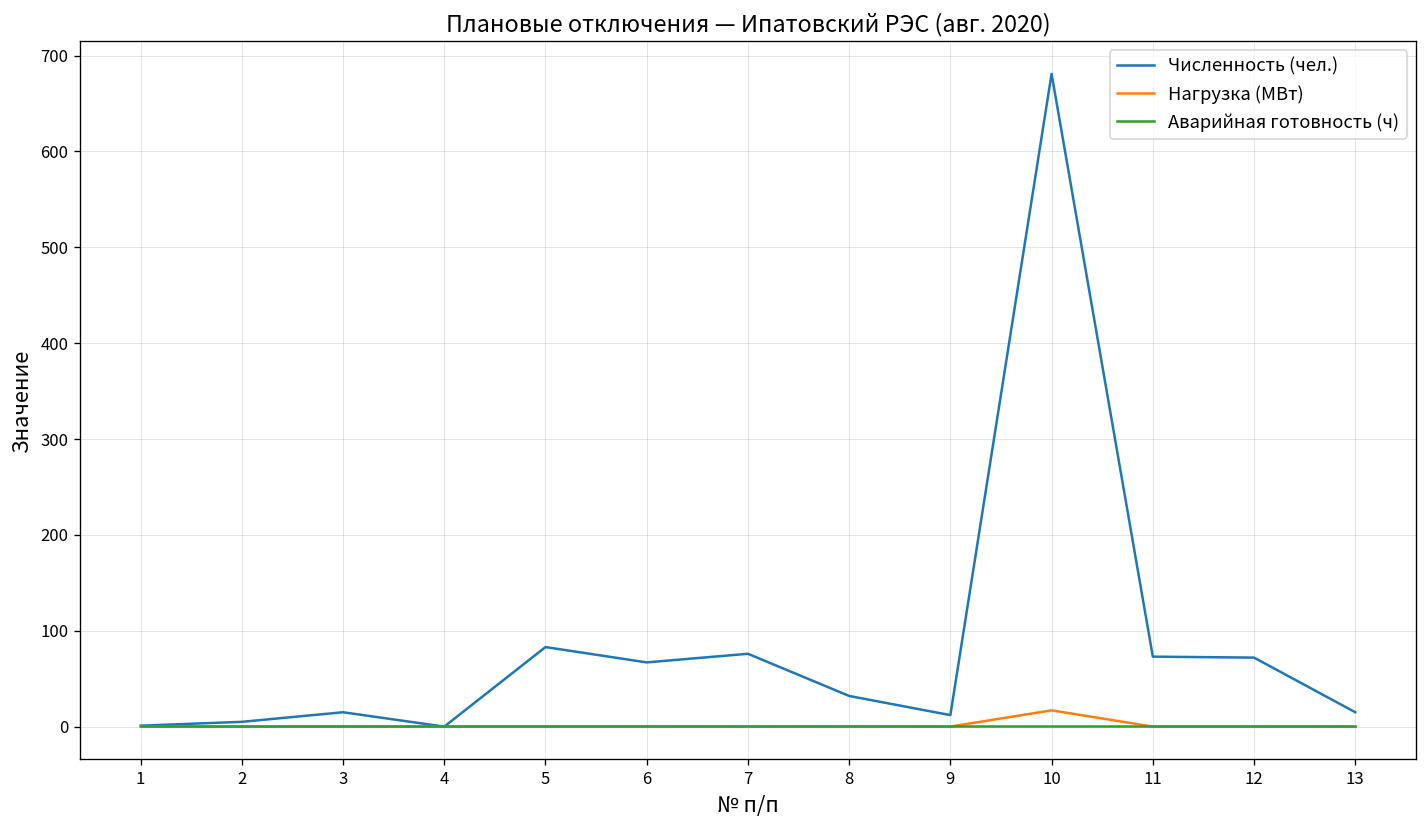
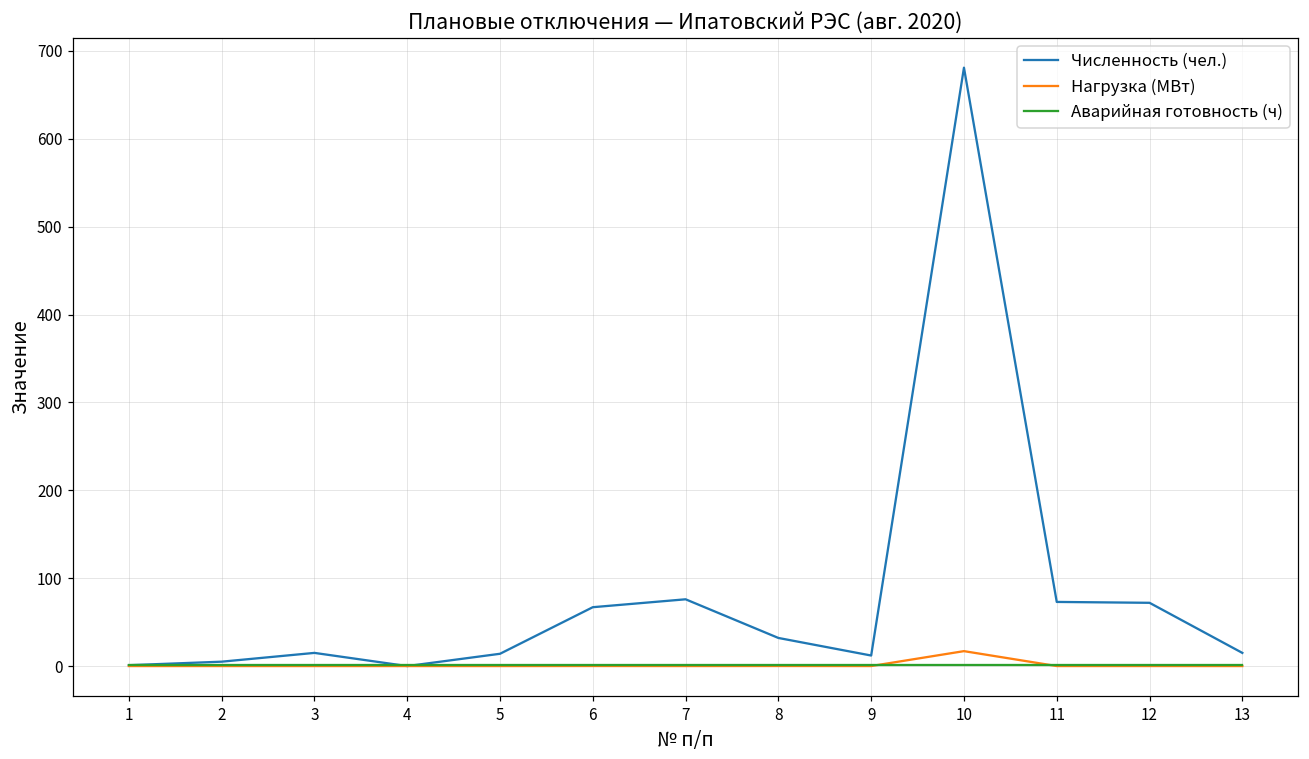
  {
    "Численность (чел.)": {
      "2": 10,
      "3": 20,
-     "5": 80,
+     "5": 10,
      "6": 70,
      "7": 80,
      "8": 30,
      "9": 10,
      "10": 680,
      "11": 70,
      "12": 70,
      "13": 20
    },
    "Нагрузка (МВт)": {
      "10": 20
    },
    "Аварийная готовность (ч)": {
      "10": 0
    }
  }
